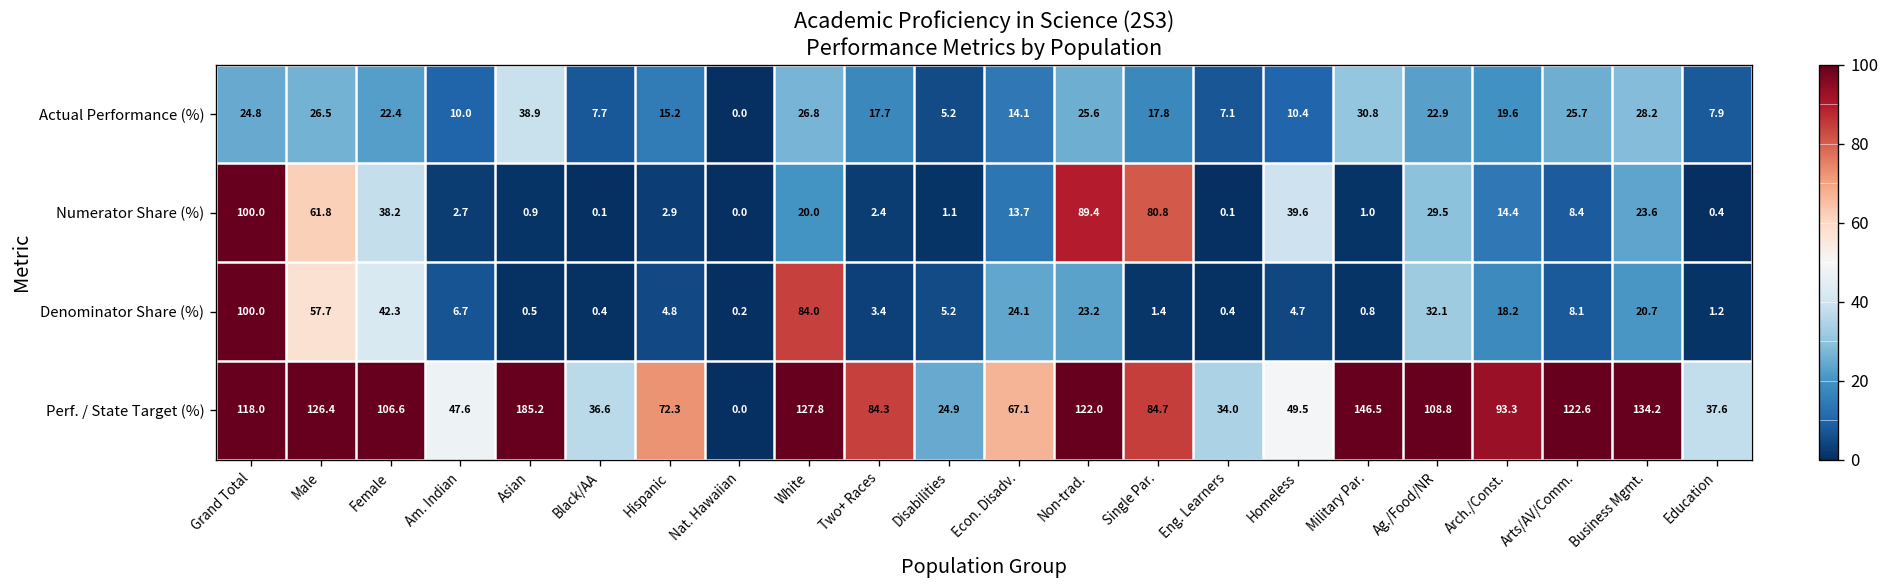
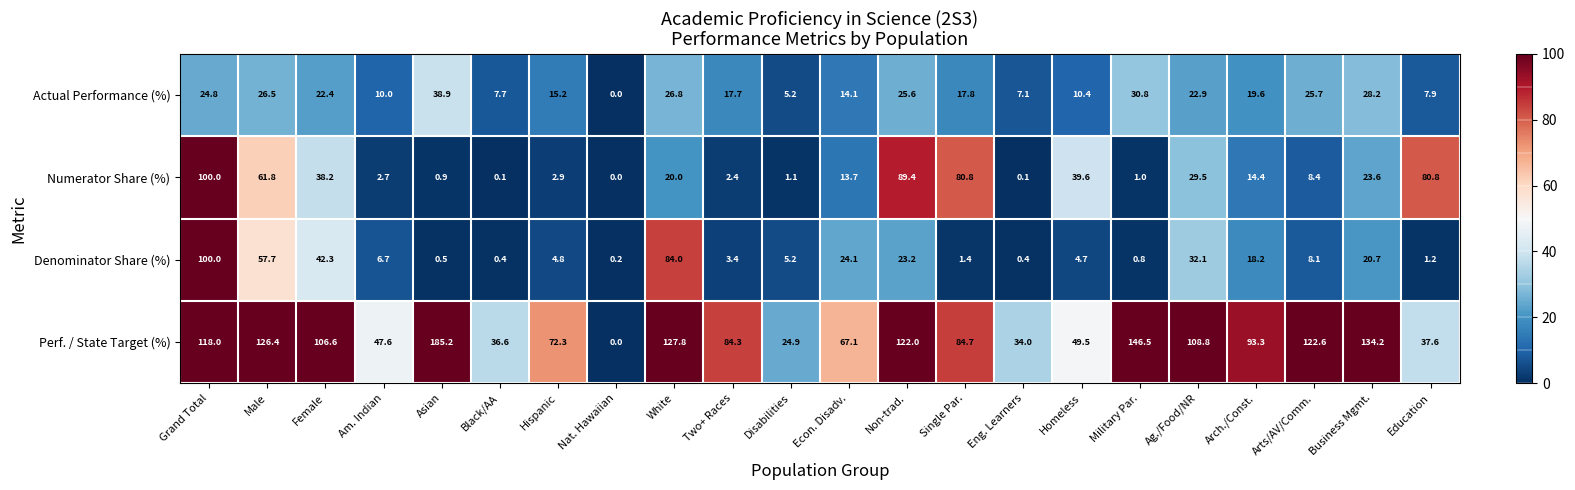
  {
    "Actual Performance (%)": {
      "Grand Total": 24.8,
      "Male": 26.5,
      "Female": 22.4,
      "Am. Indian": 10.0,
      "Asian": 38.9,
      "Black/AA": 7.7,
      "Hispanic": 15.2,
      "Nat. Hawaiian": 0.0,
      "White": 26.8,
      "Two+ Races": 17.7,
      "Disabilities": 5.2,
      "Econ. Disadv.": 14.1,
      "Non-trad.": 25.6,
      "Single Par.": 17.8,
      "Eng. Learners": 7.1,
      "Homeless": 10.4,
      "Military Par.": 30.8,
      "Ag./Food/NR": 22.9,
      "Arch./Const.": 19.6,
      "Arts/AV/Comm.": 25.7,
      "Business Mgmt.": 28.2,
      "Education": 7.9
    },
    "Numerator Share (%)": {
      "Grand Total": 100.0,
      "Male": 61.8,
      "Female": 38.2,
      "Am. Indian": 2.7,
      "Asian": 0.9,
      "Black/AA": 0.1,
      "Hispanic": 2.9,
      "Nat. Hawaiian": 0.0,
      "White": 20.0,
      "Two+ Races": 2.4,
      "Disabilities": 1.1,
      "Econ. Disadv.": 13.7,
      "Non-trad.": 89.4,
      "Single Par.": 80.8,
      "Eng. Learners": 0.1,
      "Homeless": 39.6,
      "Military Par.": 1.0,
      "Ag./Food/NR": 29.5,
      "Arch./Const.": 14.4,
      "Arts/AV/Comm.": 8.4,
      "Business Mgmt.": 23.6,
-     "Education": 0.4
+     "Education": 80.8
    },
    "Denominator Share (%)": {
      "Grand Total": 100.0,
      "Male": 57.7,
      "Female": 42.3,
      "Am. Indian": 6.7,
      "Asian": 0.5,
      "Black/AA": 0.4,
      "Hispanic": 4.8,
      "Nat. Hawaiian": 0.2,
      "White": 84.0,
      "Two+ Races": 3.4,
      "Disabilities": 5.2,
      "Econ. Disadv.": 24.1,
      "Non-trad.": 23.2,
      "Single Par.": 1.4,
      "Eng. Learners": 0.4,
      "Homeless": 4.7,
      "Military Par.": 0.8,
      "Ag./Food/NR": 32.1,
      "Arch./Const.": 18.2,
      "Arts/AV/Comm.": 8.1,
      "Business Mgmt.": 20.7,
      "Education": 1.2
    },
    "Perf. / State Target (%)": {
      "Grand Total": 118.0,
      "Male": 126.4,
      "Female": 106.6,
      "Am. Indian": 47.6,
      "Asian": 185.2,
      "Black/AA": 36.6,
      "Hispanic": 72.3,
      "Nat. Hawaiian": 0.0,
      "White": 127.8,
      "Two+ Races": 84.3,
      "Disabilities": 24.9,
      "Econ. Disadv.": 67.1,
      "Non-trad.": 122.0,
      "Single Par.": 84.7,
      "Eng. Learners": 34.0,
      "Homeless": 49.5,
      "Military Par.": 146.5,
      "Ag./Food/NR": 108.8,
      "Arch./Const.": 93.3,
      "Arts/AV/Comm.": 122.6,
      "Business Mgmt.": 134.2,
      "Education": 37.6
    }
  }
